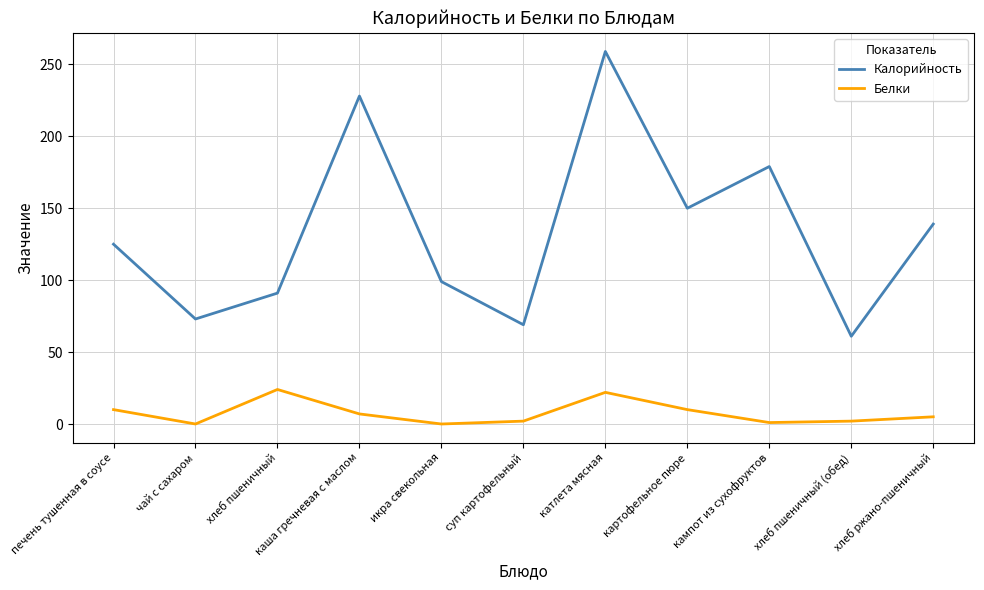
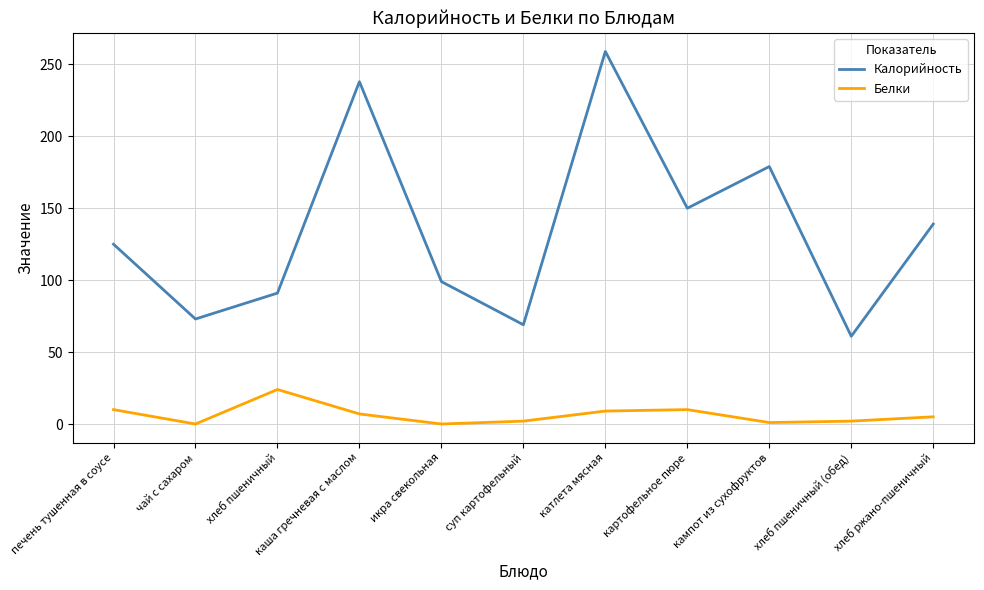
  {
    "Калорийность": {
      "печень тушенная в соусе": 125,
      "чай с сахаром": 73,
      "хлеб пшеничный": 91,
-     "каша гречневая с маслом": 228,
+     "каша гречневая с маслом": 238,
      "икра свекольная": 99,
      "суп картофельный": 69,
      "катлета мясная": 259,
      "картофельное пюре": 150,
      "кампот из сухофруктов": 179,
      "хлеб пшеничный (обед)": 61,
      "хлеб ржано-пшеничный": 139
    },
    "Белки": {
      "печень тушенная в соусе": 10,
      "чай с сахаром": 0,
      "хлеб пшеничный": 24,
      "каша гречневая с маслом": 7,
      "икра свекольная": 0,
      "суп картофельный": 2,
-     "катлета мясная": 22,
+     "катлета мясная": 9,
      "картофельное пюре": 10,
      "кампот из сухофруктов": 1,
      "хлеб пшеничный (обед)": 2,
      "хлеб ржано-пшеничный": 5
    }
  }
